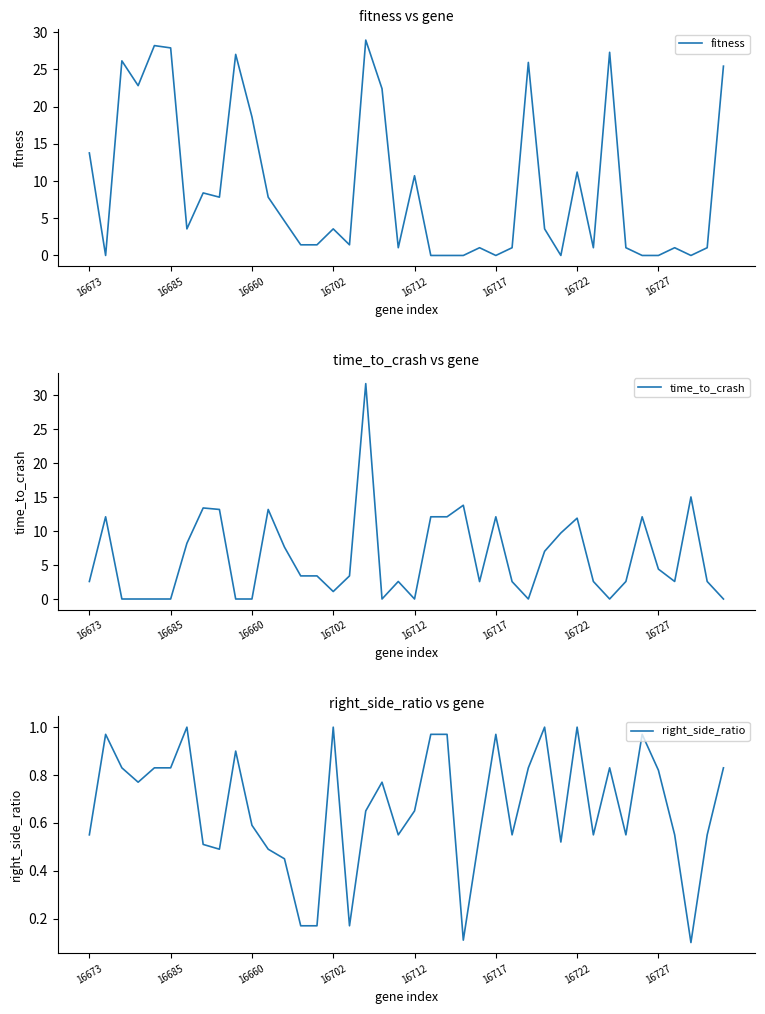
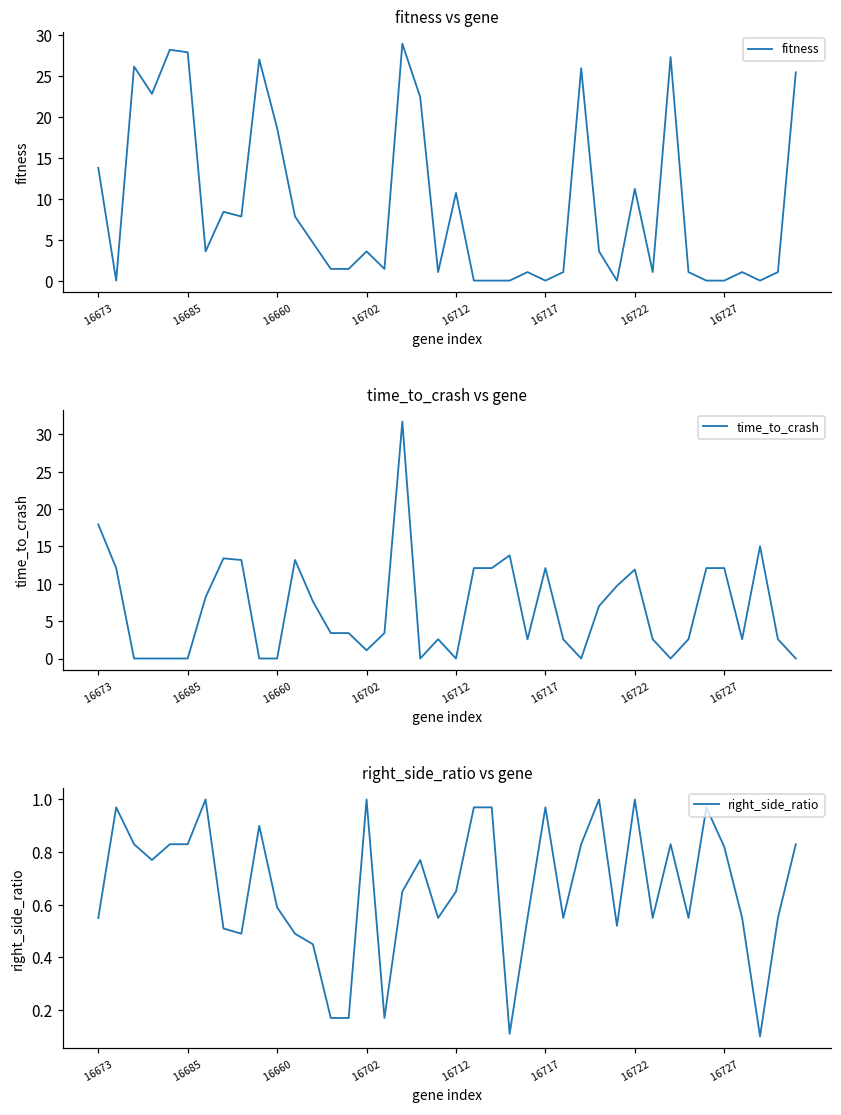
  {
    "fitness vs gene": {
      "16673": 14,
      "16685": 28,
      "16660": 19,
      "16702": 4,
      "16712": 11,
      "16717": 0,
      "16722": 11,
      "16727": 0
    },
    "time_to_crash vs gene": {
-     "16673": 3,
+     "16673": 18,
      "16685": 0,
      "16660": 0,
      "16702": 1,
      "16712": 0,
      "16717": 12,
      "16722": 12,
-     "16727": 4
+     "16727": 12
    },
    "right_side_ratio vs gene": {
      "16673": 0.55,
      "16685": 0.83,
      "16660": 0.59,
      "16702": 1.00,
      "16712": 0.65,
      "16717": 0.97,
      "16722": 1.00,
      "16727": 0.82
    }
  }
